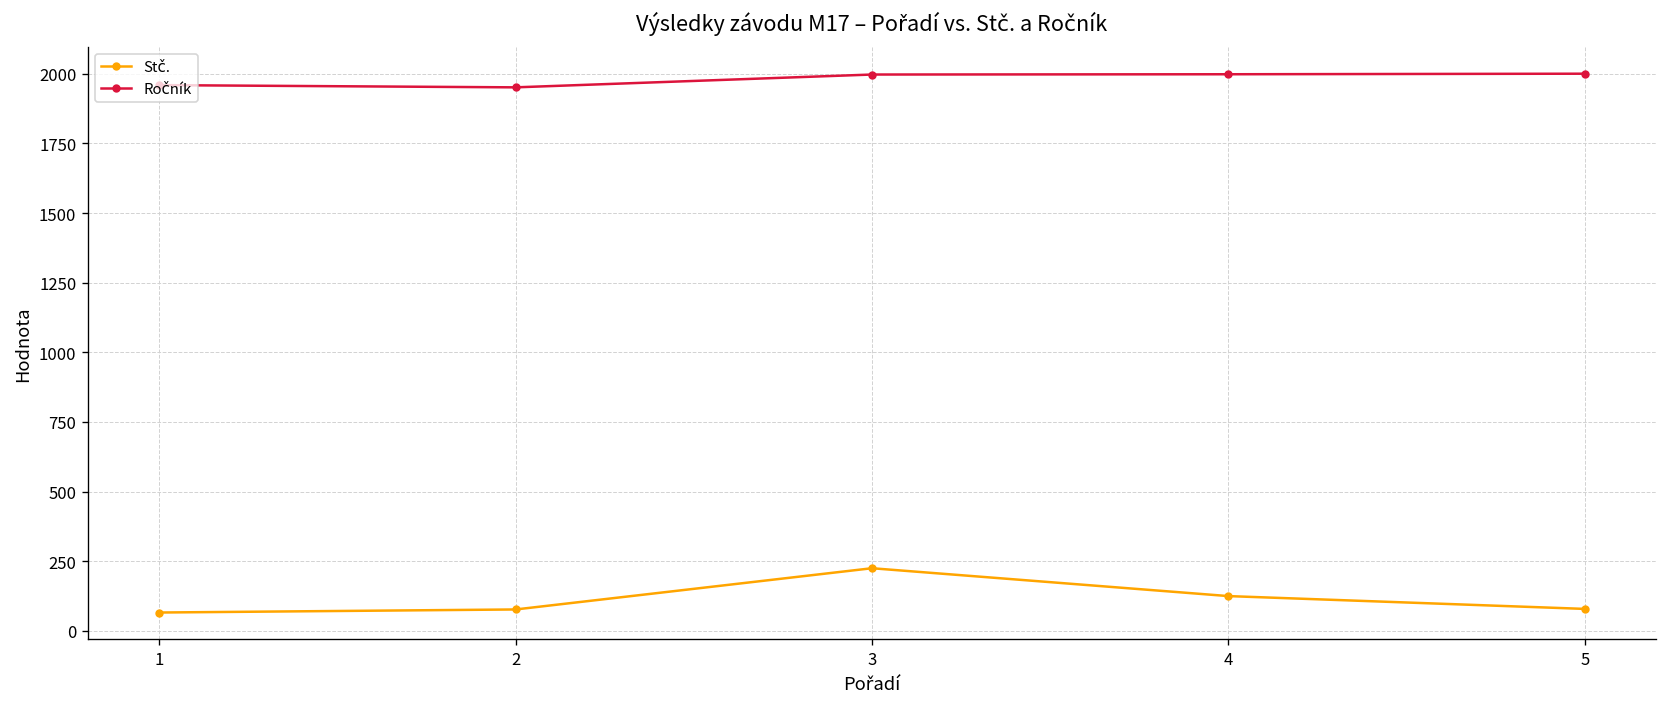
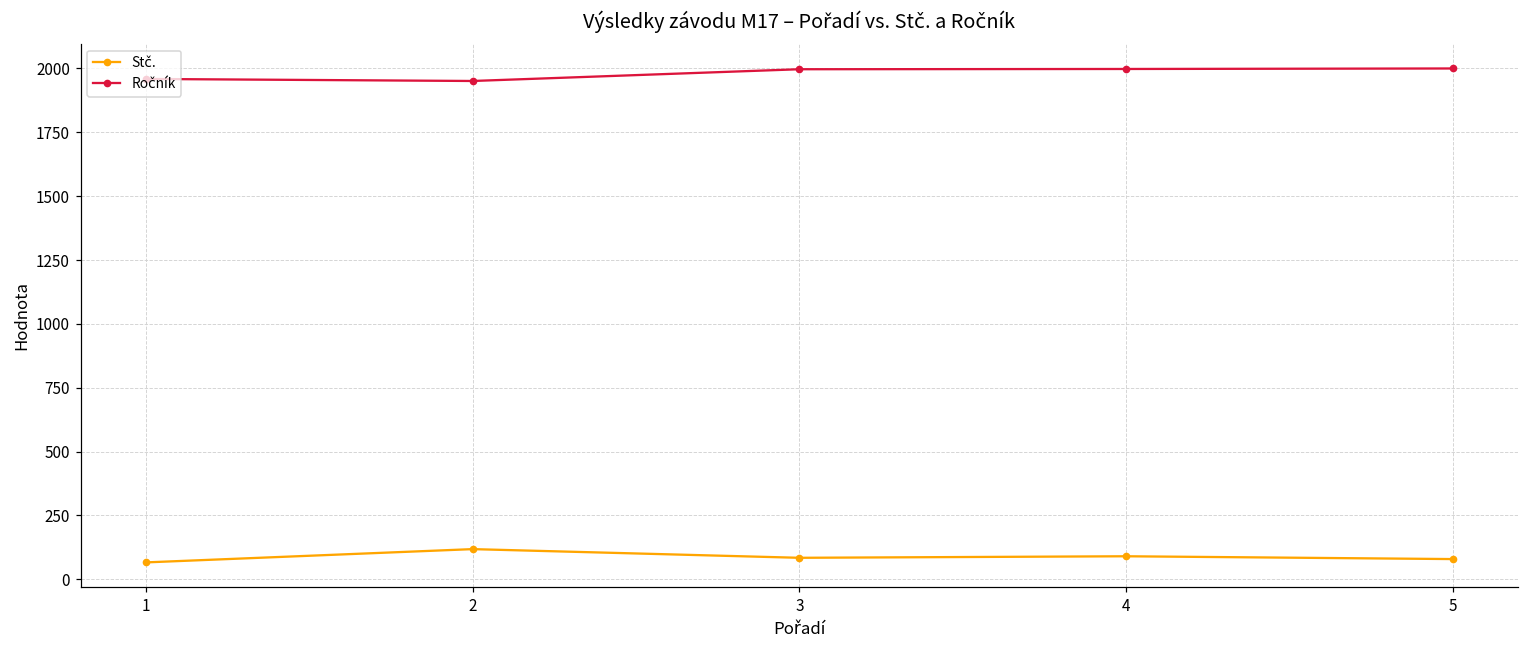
  {
    "Stč.": {
      "1": 70,
-     "2": 80,
-     "3": 230,
-     "4": 130,
+     "2": 120,
+     "3": 80,
+     "4": 90,
      "5": 80
    },
    "Ročník": {
      "2": 1950,
      "3": 2000,
      "4": 2000,
      "5": 2000
    }
  }
